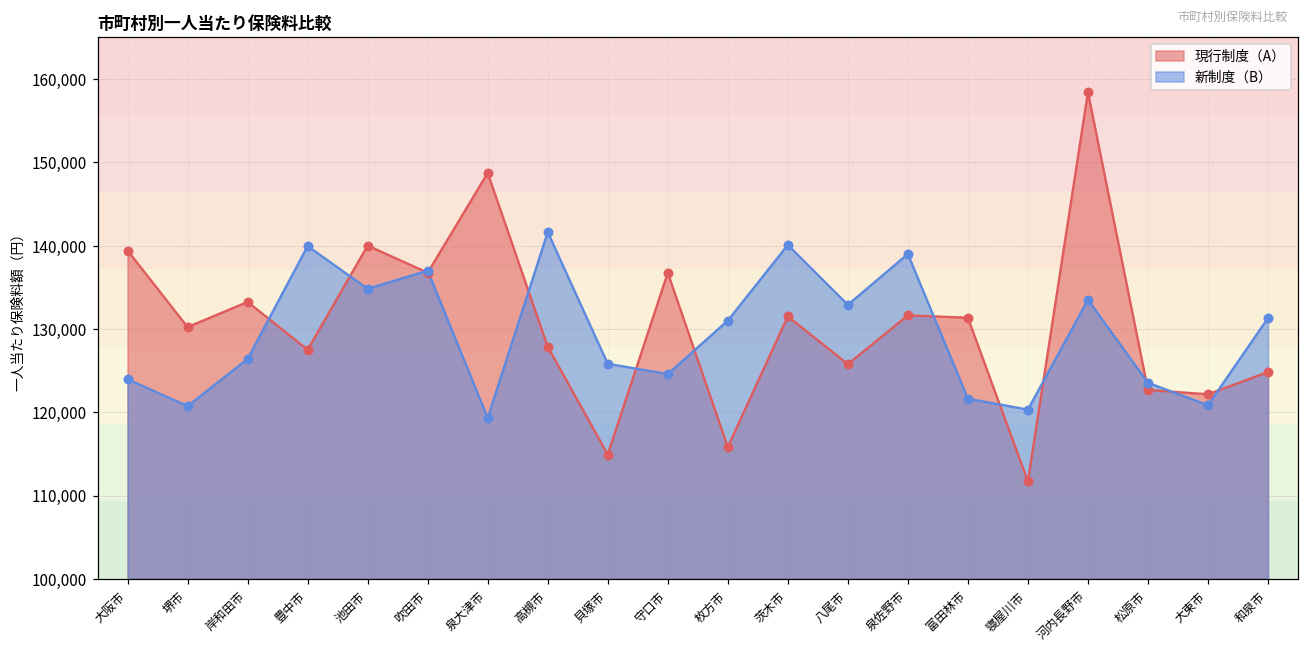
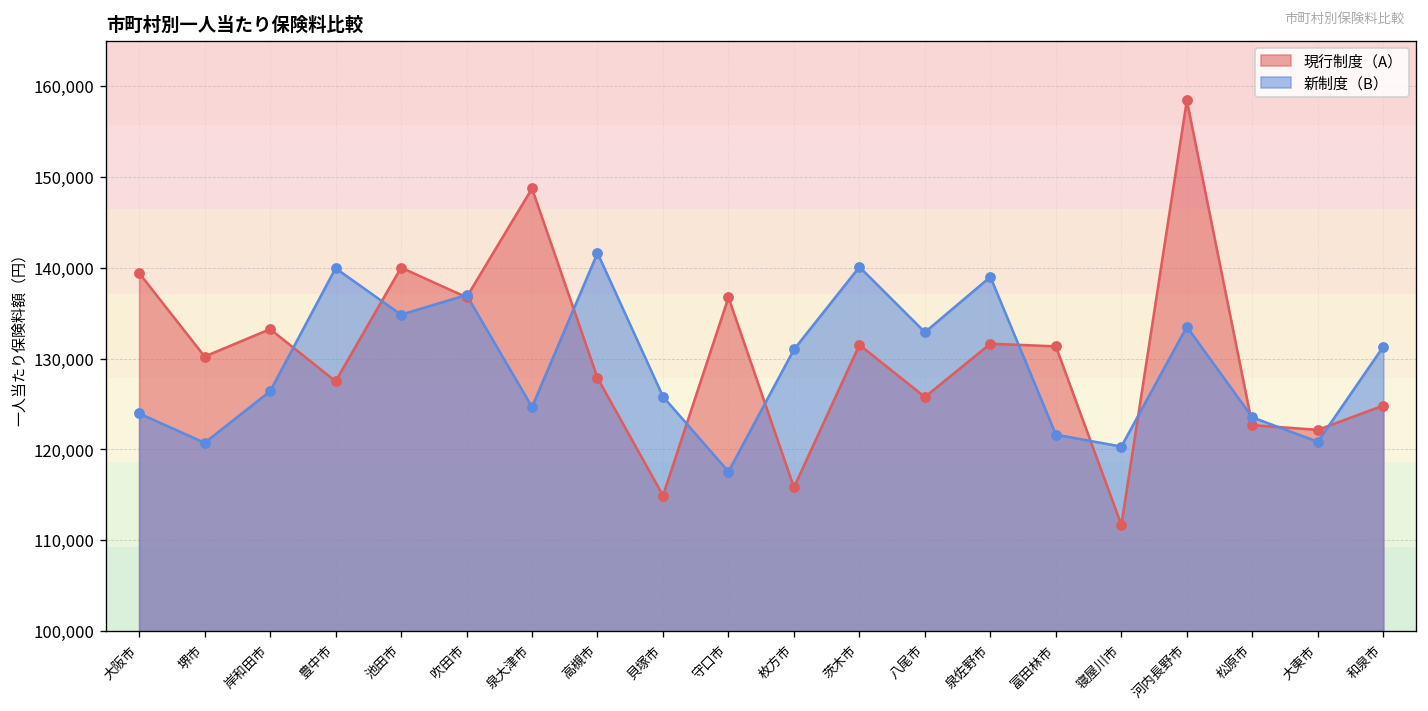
  {
    "現行制度（A）": {
      "大阪市": "139,000",
      "堺市": "130,000",
      "岸和田市": "133,000",
      "豊中市": "128,000",
      "池田市": "140,000",
      "泉大津市": "149,000",
      "高槻市": "128,000",
      "貝塚市": "115,000",
      "守口市": "137,000",
      "枚方市": "116,000",
      "茨木市": "132,000",
      "八尾市": "126,000",
      "泉佐野市": "132,000",
      "富田林市": "131,000",
      "寝屋川市": "112,000",
      "河内長野市": "158,000",
      "松原市": "123,000",
      "大東市": "122,000",
      "和泉市": "125,000"
    },
    "新制度（B）": {
      "大阪市": "124,000",
      "堺市": "121,000",
      "岸和田市": "126,000",
      "豊中市": "140,000",
      "池田市": "135,000",
-     "泉大津市": "119,000",
+     "泉大津市": "125,000",
      "高槻市": "142,000",
      "貝塚市": "126,000",
-     "守口市": "125,000",
+     "守口市": "118,000",
      "枚方市": "131,000",
      "茨木市": "140,000",
      "八尾市": "133,000",
      "泉佐野市": "139,000",
      "富田林市": "122,000",
      "寝屋川市": "120,000",
      "河内長野市": "134,000",
      "松原市": "124,000",
      "大東市": "121,000",
      "和泉市": "131,000"
    }
  }
